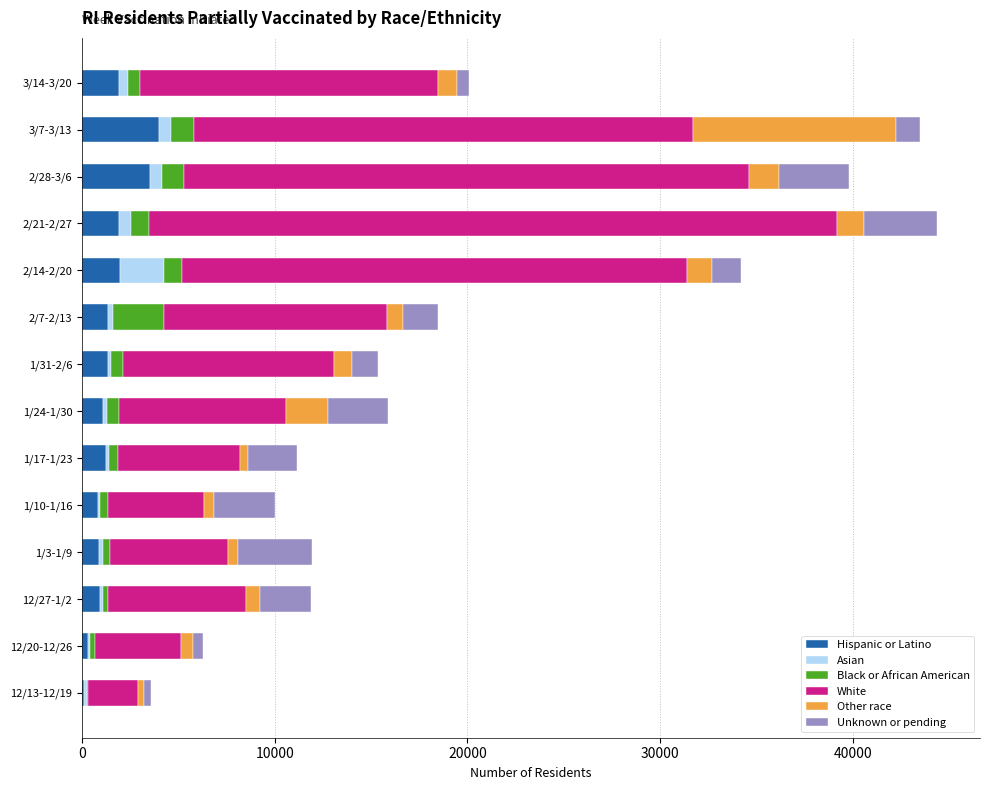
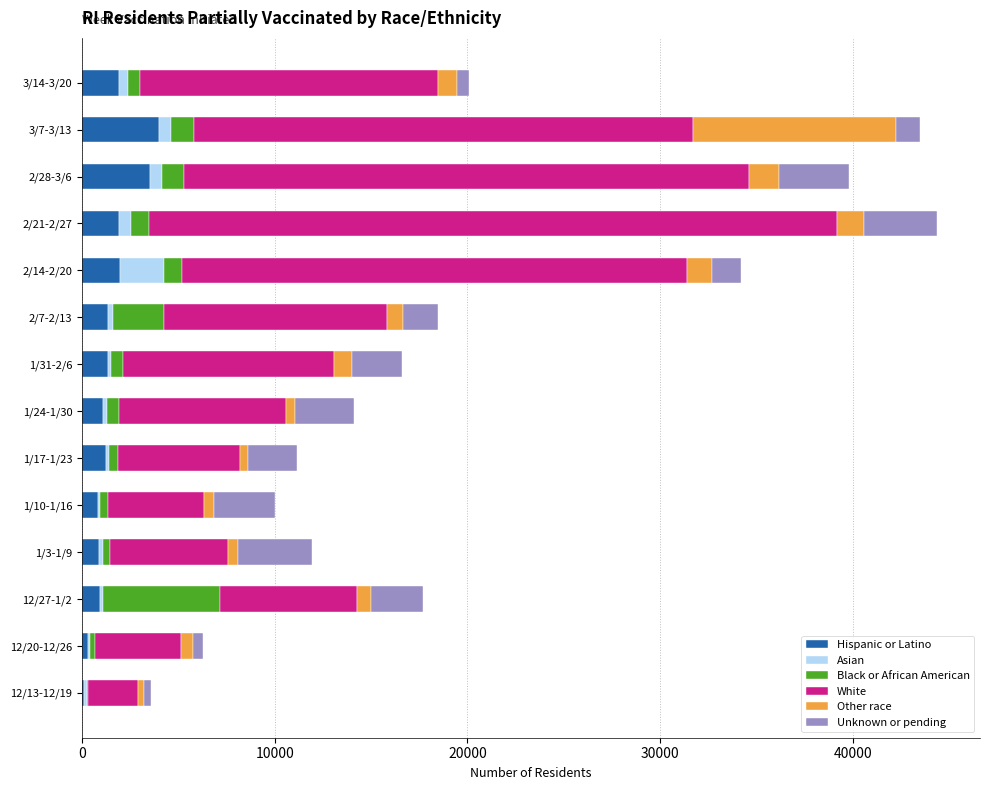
  {
    "Hispanic or Latino": {
      "3/14-3/20": 1900,
      "3/7-3/13": 4000,
      "2/28-3/6": 3500,
      "2/21-2/27": 1900,
      "2/14-2/20": 2000,
      "2/7-2/13": 1400,
      "1/31-2/6": 1300,
      "1/24-1/30": 1100,
      "1/17-1/23": 1200,
      "1/10-1/16": 800,
      "1/3-1/9": 900,
      "12/27-1/2": 900,
      "12/20-12/26": 300
    },
    "Asian": {
      "3/14-3/20": 500,
      "3/7-3/13": 600,
      "2/28-3/6": 700,
      "2/21-2/27": 600,
      "2/14-2/20": 2300,
      "2/7-2/13": 200,
      "1/31-2/6": 200,
      "1/24-1/30": 200,
      "1/17-1/23": 200,
      "1/10-1/16": 100,
      "1/3-1/9": 200,
      "12/27-1/2": 200
    },
    "Black or African American": {
      "3/14-3/20": 600,
      "3/7-3/13": 1200,
      "2/28-3/6": 1100,
      "2/21-2/27": 900,
      "2/14-2/20": 900,
      "2/7-2/13": 2600,
      "1/31-2/6": 600,
      "1/24-1/30": 600,
      "1/17-1/23": 500,
      "1/10-1/16": 400,
      "1/3-1/9": 400,
-     "12/27-1/2": 300,
+     "12/27-1/2": 6100,
      "12/20-12/26": 200
    },
    "White": {
      "3/14-3/20": 15500,
      "3/7-3/13": 25900,
      "2/28-3/6": 29300,
      "2/21-2/27": 35700,
      "2/14-2/20": 26200,
      "2/7-2/13": 11600,
      "1/31-2/6": 11000,
      "1/24-1/30": 8700,
      "1/17-1/23": 6300,
      "1/10-1/16": 5000,
      "1/3-1/9": 6100,
      "12/27-1/2": 7100,
      "12/20-12/26": 4500,
      "12/13-12/19": 2600
    },
    "Other race": {
      "3/14-3/20": 1000,
      "3/7-3/13": 10500,
      "2/28-3/6": 1500,
      "2/21-2/27": 1400,
      "2/14-2/20": 1300,
      "2/7-2/13": 800,
      "1/31-2/6": 900,
-     "1/24-1/30": 2200,
+     "1/24-1/30": 500,
      "1/17-1/23": 400,
      "1/10-1/16": 500,
      "1/3-1/9": 500,
      "12/27-1/2": 700,
      "12/20-12/26": 700,
      "12/13-12/19": 300
    },
    "Unknown or pending": {
      "3/14-3/20": 600,
      "3/7-3/13": 1300,
      "2/28-3/6": 3600,
      "2/21-2/27": 3800,
      "2/14-2/20": 1500,
      "2/7-2/13": 1900,
-     "1/31-2/6": 1400,
+     "1/31-2/6": 2600,
      "1/24-1/30": 3100,
      "1/17-1/23": 2500,
      "1/10-1/16": 3100,
      "1/3-1/9": 3800,
      "12/27-1/2": 2700,
      "12/20-12/26": 500,
      "12/13-12/19": 400
    }
  }
